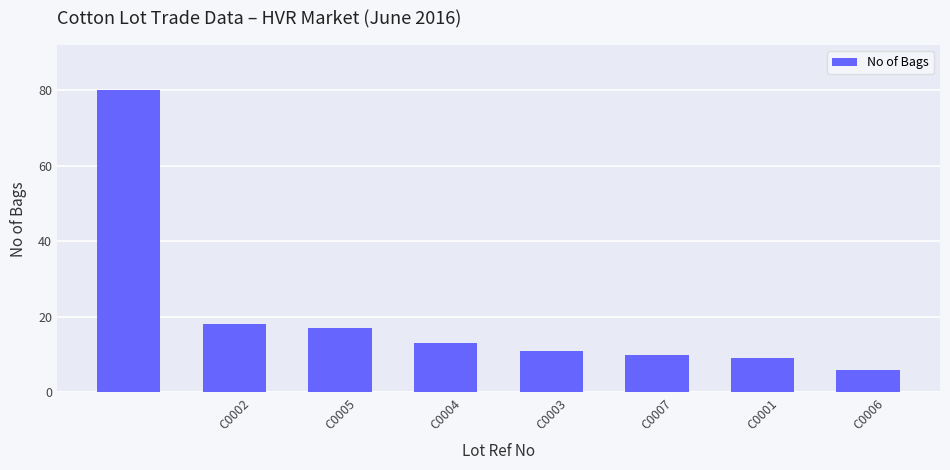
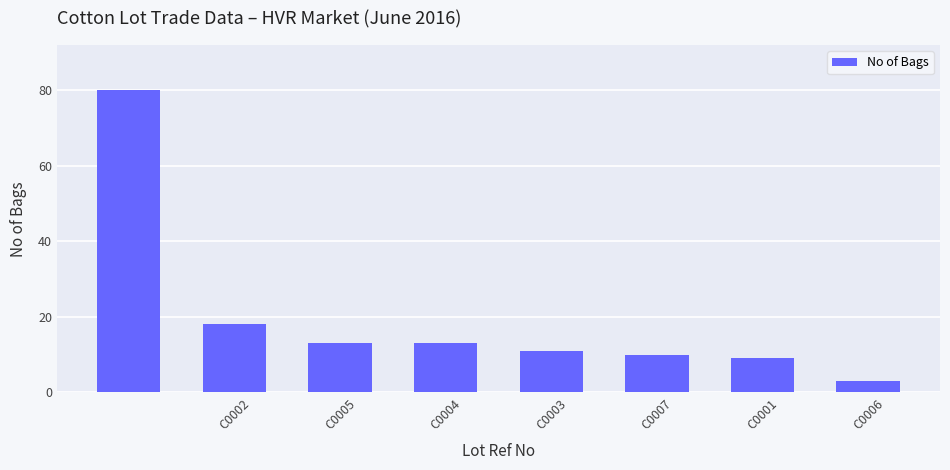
  {
    "C0002": 18,
-   "C0005": 17,
+   "C0005": 13,
    "C0004": 13,
    "C0003": 11,
    "C0007": 10,
-   "C0006": 6
+   "C0006": 3
  }
